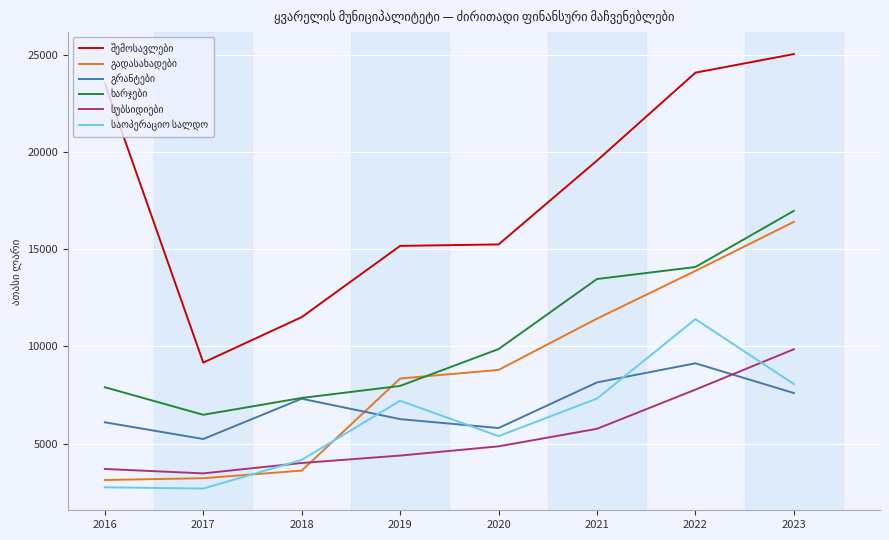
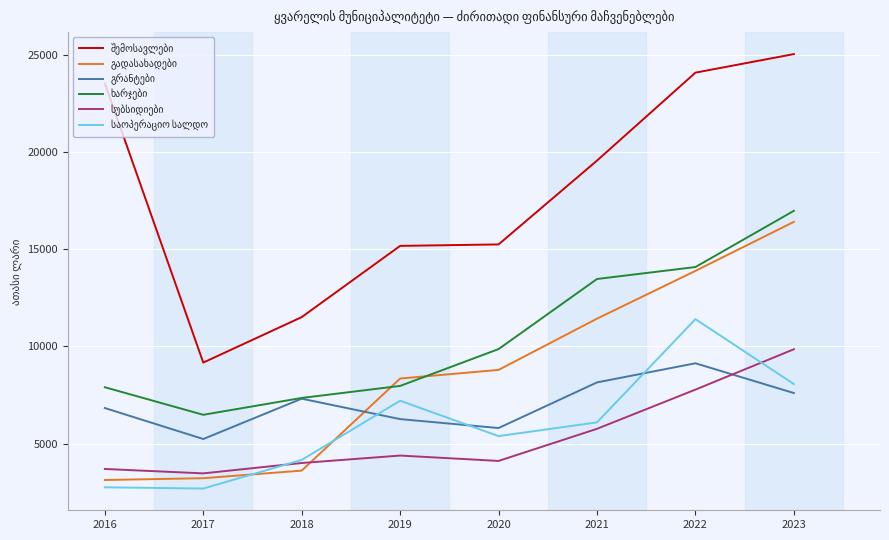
  {
    "შემოსავლები": {
      "2017": 9200,
      "2018": 11500,
      "2019": 15200,
      "2020": 15200,
      "2021": 19600,
      "2022": 24100,
      "2023": 25000
    },
    "გადასახადები": {
      "2016": 3100,
      "2017": 3200,
      "2018": 3600,
      "2019": 8300,
      "2020": 8800,
      "2021": 11400,
      "2022": 13900,
      "2023": 16400
    },
    "გრანტები": {
-     "2016": 6100,
+     "2016": 6800,
      "2017": 5200,
      "2019": 6300,
      "2020": 5800,
      "2021": 8100,
      "2022": 9100,
      "2023": 7600
    },
    "ხარჯები": {
      "2016": 7900,
      "2017": 6500,
      "2019": 8000,
      "2020": 9900,
      "2021": 13500,
      "2022": 14100,
      "2023": 17000
    },
    "სუბსიდიები": {
      "2016": 3700,
      "2017": 3500,
      "2018": 4000,
      "2019": 4400,
-     "2020": 4900,
+     "2020": 4100,
      "2021": 5800,
      "2022": 7800,
      "2023": 9900
    },
    "საოპერაციო სალდო": {
      "2016": 2700,
      "2017": 2700,
      "2018": 4200,
      "2019": 7200,
      "2020": 5400,
-     "2021": 7300,
+     "2021": 6100,
      "2022": 11400,
      "2023": 8100
    }
  }
